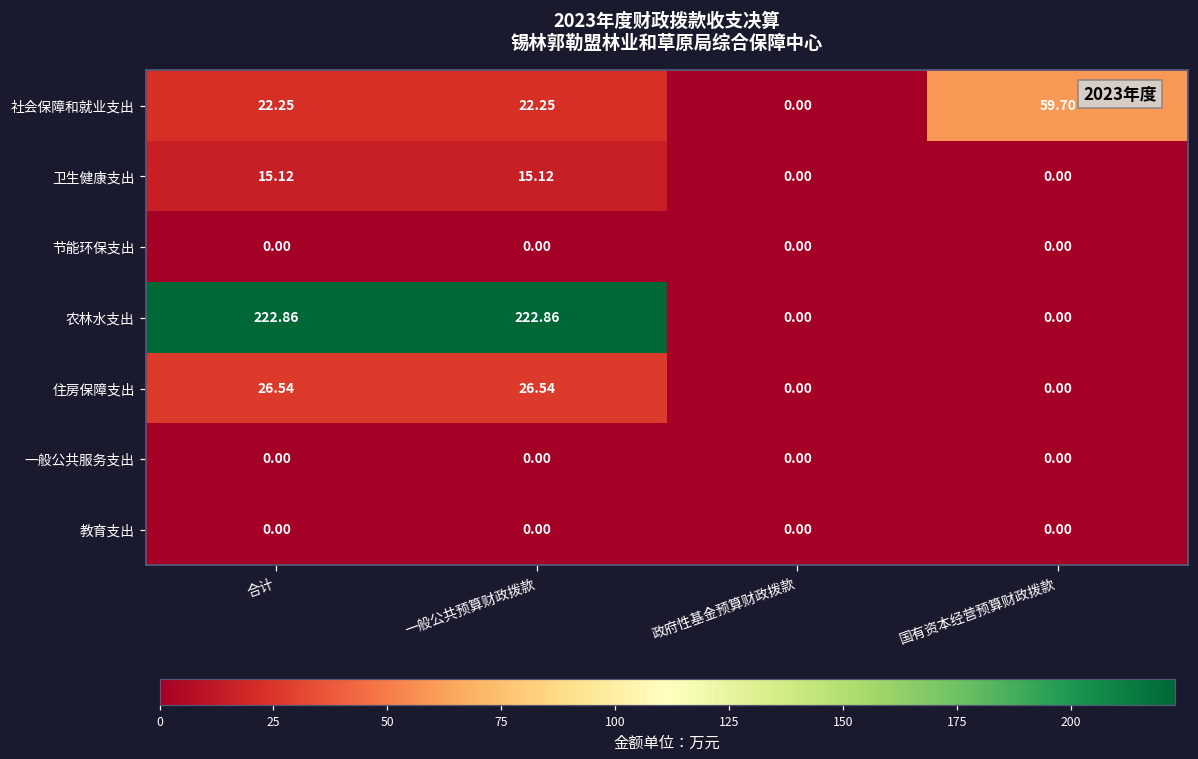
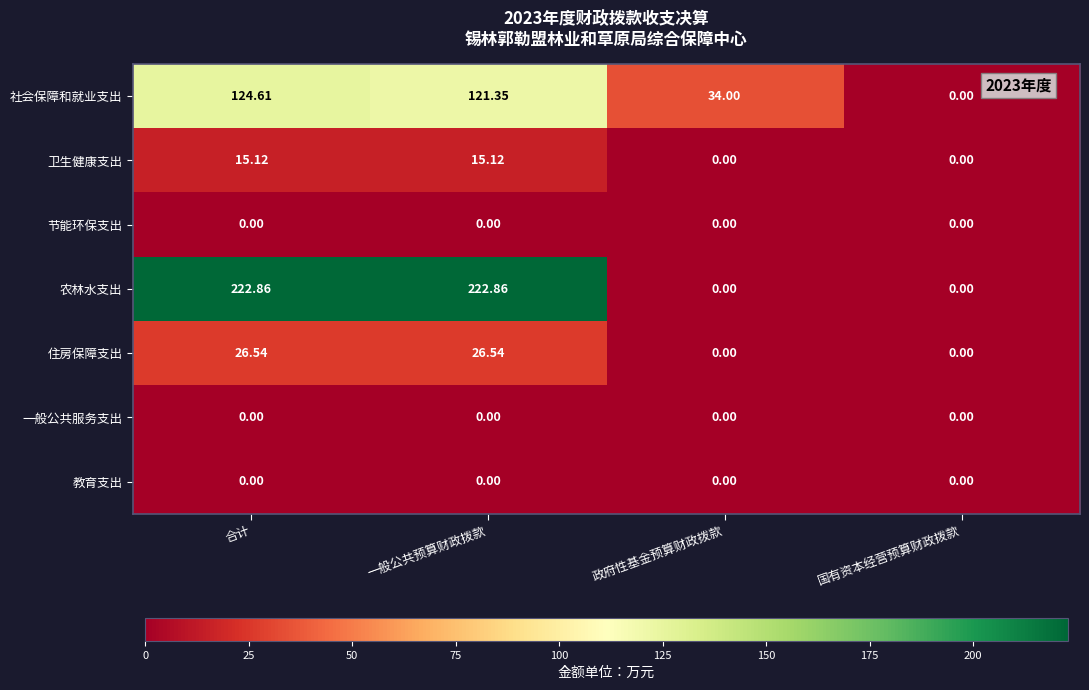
  {
    "社会保障和就业支出": {
-     "合计": 22.25,
-     "一般公共预算财政拨款": 22.25,
-     "政府性基金预算财政拨款": 0.00,
-     "国有资本经营预算财政拨款": 59.70
+     "合计": 124.61,
+     "一般公共预算财政拨款": 121.35,
+     "政府性基金预算财政拨款": 34.00,
+     "国有资本经营预算财政拨款": 0.00
    },
    "卫生健康支出": {
      "合计": 15.12,
      "一般公共预算财政拨款": 15.12,
      "政府性基金预算财政拨款": 0.00,
      "国有资本经营预算财政拨款": 0.00
    },
    "节能环保支出": {
      "合计": 0.00,
      "一般公共预算财政拨款": 0.00,
      "政府性基金预算财政拨款": 0.00,
      "国有资本经营预算财政拨款": 0.00
    },
    "农林水支出": {
      "合计": 222.86,
      "一般公共预算财政拨款": 222.86,
      "政府性基金预算财政拨款": 0.00,
      "国有资本经营预算财政拨款": 0.00
    },
    "住房保障支出": {
      "合计": 26.54,
      "一般公共预算财政拨款": 26.54,
      "政府性基金预算财政拨款": 0.00,
      "国有资本经营预算财政拨款": 0.00
    },
    "一般公共服务支出": {
      "合计": 0.00,
      "一般公共预算财政拨款": 0.00,
      "政府性基金预算财政拨款": 0.00,
      "国有资本经营预算财政拨款": 0.00
    },
    "教育支出": {
      "合计": 0.00,
      "一般公共预算财政拨款": 0.00,
      "政府性基金预算财政拨款": 0.00,
      "国有资本经营预算财政拨款": 0.00
    }
  }
